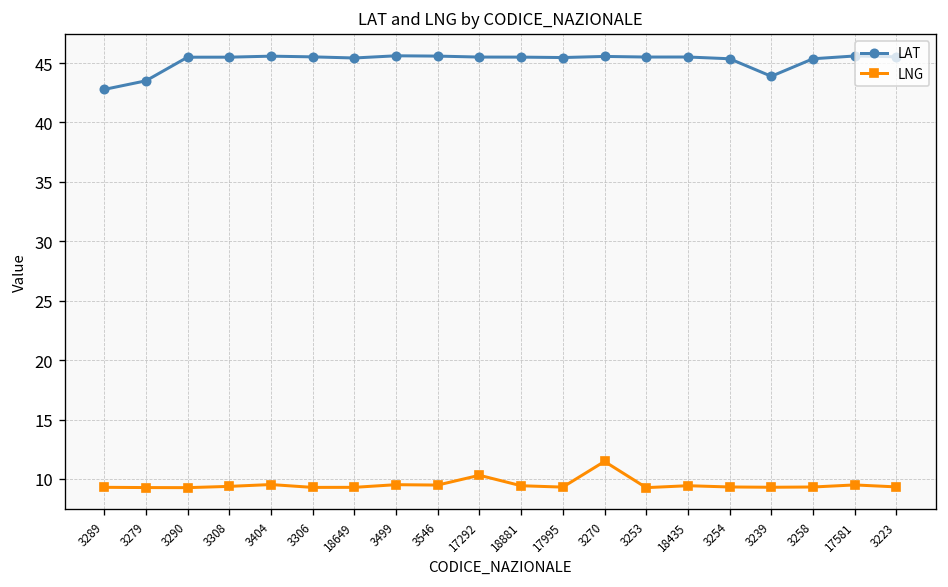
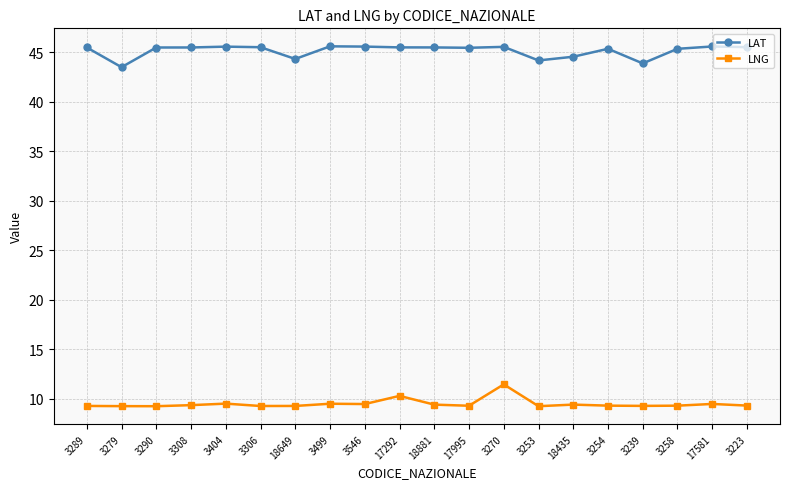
  {
    "LAT": {
-     "3289": 43,
+     "3289": 45,
      "3279": 44,
      "3290": 45,
      "3308": 45,
      "3404": 46,
      "3306": 46,
-     "18649": 45,
+     "18649": 44,
      "3499": 46,
      "3546": 46,
      "17292": 46,
      "18881": 45,
      "17995": 45,
      "3270": 46,
-     "3253": 46,
-     "18435": 46,
+     "3253": 44,
+     "18435": 45,
      "3254": 45,
      "3239": 44,
      "3258": 45,
      "17581": 46
    },
    "LNG": {
      "3289": 9,
      "3279": 9,
      "3290": 9,
      "3308": 9,
      "3404": 10,
      "3306": 9,
      "18649": 9,
      "3499": 10,
      "3546": 9,
      "17292": 10,
      "18881": 9,
      "17995": 9,
      "3270": 11,
      "3253": 9,
      "18435": 9,
      "3254": 9,
      "3239": 9,
      "3258": 9,
      "17581": 9,
      "3223": 9
    }
  }
